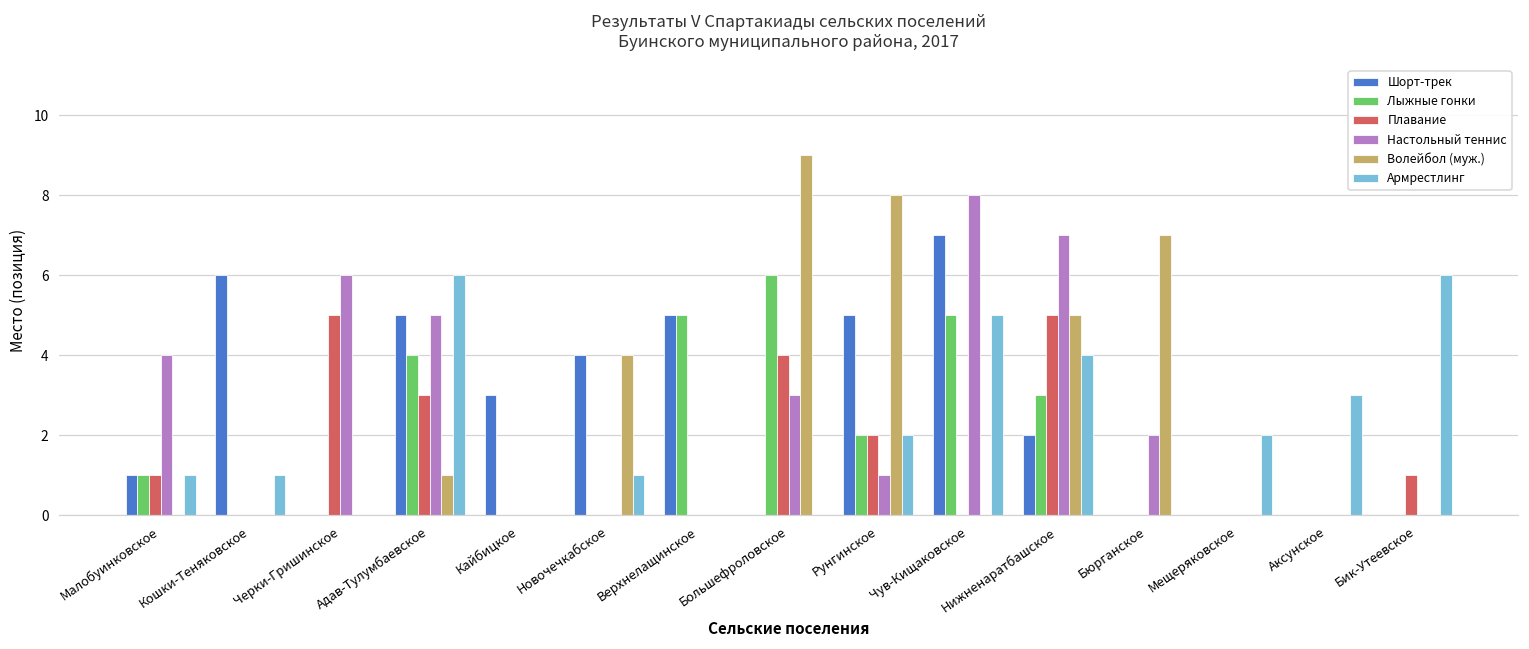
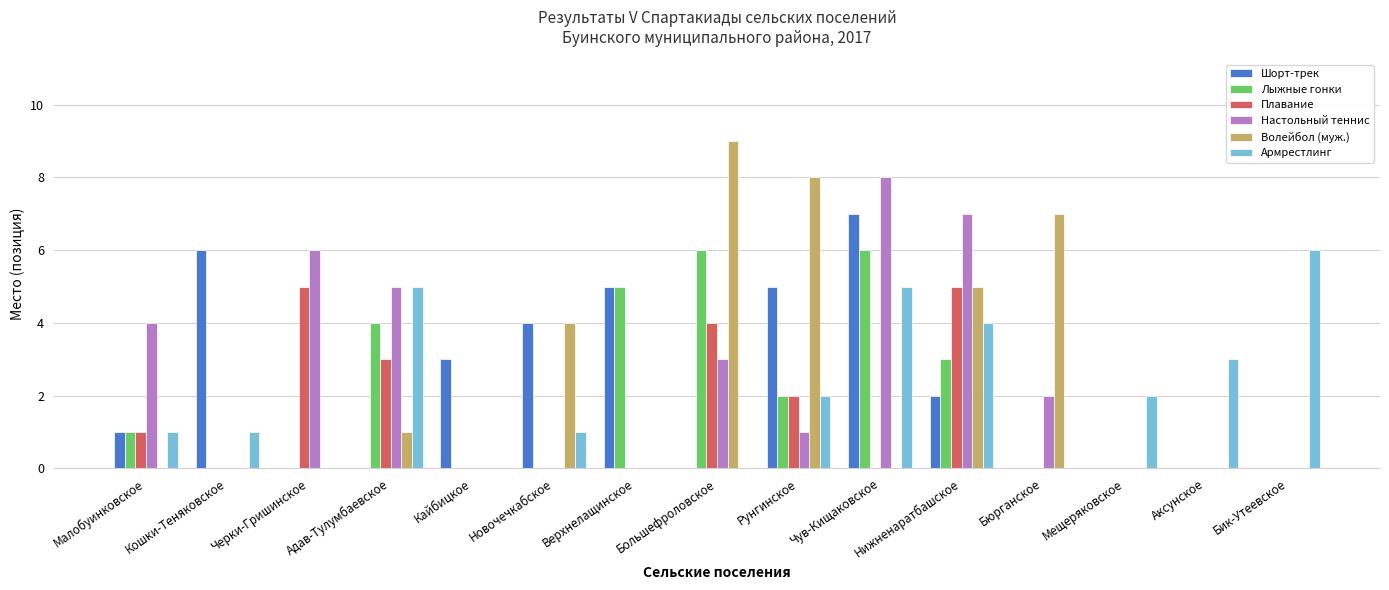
  {
    "Шорт-трек": {
      "Малобуинковское": 1,
      "Кошки-Теняковское": 6,
      "Черки-Гришинское": 0,
-     "Адав-Тулумбаевское": 5,
+     "Адав-Тулумбаевское": 0,
      "Кайбицкое": 3,
      "Новочечкабское": 4,
      "Верхнелащинское": 5,
      "Большефроловское": 0,
      "Рунгинское": 5,
      "Чув-Кищаковское": 7,
      "Нижненаратбашское": 2,
      "Бюрганское": 0,
      "Мещеряковское": 0,
      "Аксунское": 0,
      "Бик-Утеевское": 0
    },
    "Лыжные гонки": {
      "Малобуинковское": 1,
      "Кошки-Теняковское": 0,
      "Черки-Гришинское": 0,
      "Адав-Тулумбаевское": 4,
      "Кайбицкое": 0,
      "Новочечкабское": 0,
      "Верхнелащинское": 5,
      "Большефроловское": 6,
      "Рунгинское": 2,
-     "Чув-Кищаковское": 5,
+     "Чув-Кищаковское": 6,
      "Нижненаратбашское": 3,
      "Бюрганское": 0,
      "Мещеряковское": 0,
      "Аксунское": 0,
      "Бик-Утеевское": 0
    },
    "Плавание": {
      "Малобуинковское": 1,
      "Кошки-Теняковское": 0,
      "Черки-Гришинское": 5,
      "Адав-Тулумбаевское": 3,
      "Кайбицкое": 0,
      "Новочечкабское": 0,
      "Верхнелащинское": 0,
      "Большефроловское": 4,
      "Рунгинское": 2,
      "Чув-Кищаковское": 0,
      "Нижненаратбашское": 5,
      "Бюрганское": 0,
      "Мещеряковское": 0,
      "Аксунское": 0,
-     "Бик-Утеевское": 1
+     "Бик-Утеевское": 0
    },
    "Настольный теннис": {
      "Малобуинковское": 4,
      "Кошки-Теняковское": 0,
      "Черки-Гришинское": 6,
      "Адав-Тулумбаевское": 5,
      "Кайбицкое": 0,
      "Новочечкабское": 0,
      "Верхнелащинское": 0,
      "Большефроловское": 3,
      "Рунгинское": 1,
      "Чув-Кищаковское": 8,
      "Нижненаратбашское": 7,
      "Бюрганское": 2,
      "Мещеряковское": 0,
      "Аксунское": 0,
      "Бик-Утеевское": 0
    },
    "Волейбол (муж.)": {
      "Малобуинковское": 0,
      "Кошки-Теняковское": 0,
      "Черки-Гришинское": 0,
      "Адав-Тулумбаевское": 1,
      "Кайбицкое": 0,
      "Новочечкабское": 4,
      "Верхнелащинское": 0,
      "Большефроловское": 9,
      "Рунгинское": 8,
      "Чув-Кищаковское": 0,
      "Нижненаратбашское": 5,
      "Бюрганское": 7,
      "Мещеряковское": 0,
      "Аксунское": 0,
      "Бик-Утеевское": 0
    },
    "Армрестлинг": {
      "Малобуинковское": 1,
      "Кошки-Теняковское": 1,
      "Черки-Гришинское": 0,
-     "Адав-Тулумбаевское": 6,
+     "Адав-Тулумбаевское": 5,
      "Кайбицкое": 0,
      "Новочечкабское": 1,
      "Верхнелащинское": 0,
      "Большефроловское": 0,
      "Рунгинское": 2,
      "Чув-Кищаковское": 5,
      "Нижненаратбашское": 4,
      "Бюрганское": 0,
      "Мещеряковское": 2,
      "Аксунское": 3,
      "Бик-Утеевское": 6
    }
  }
